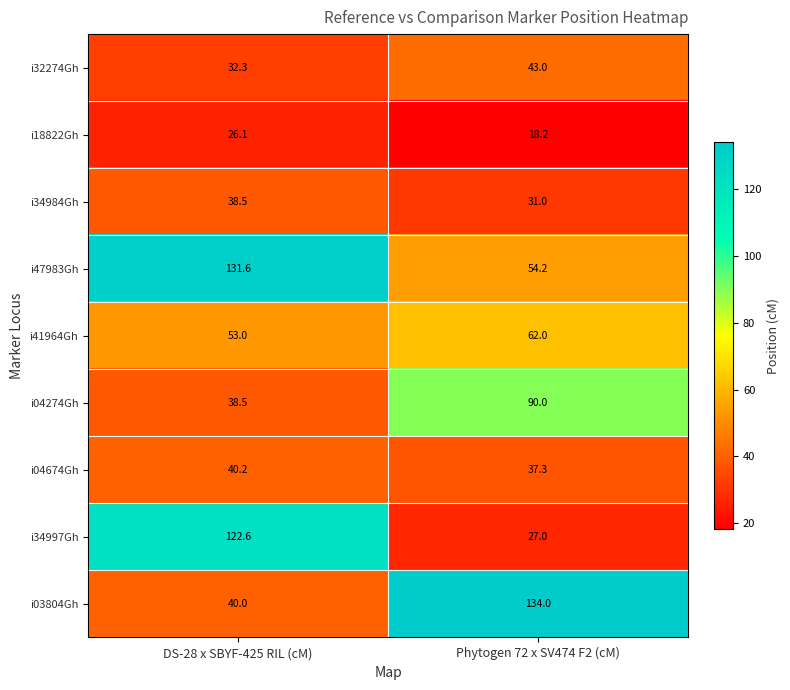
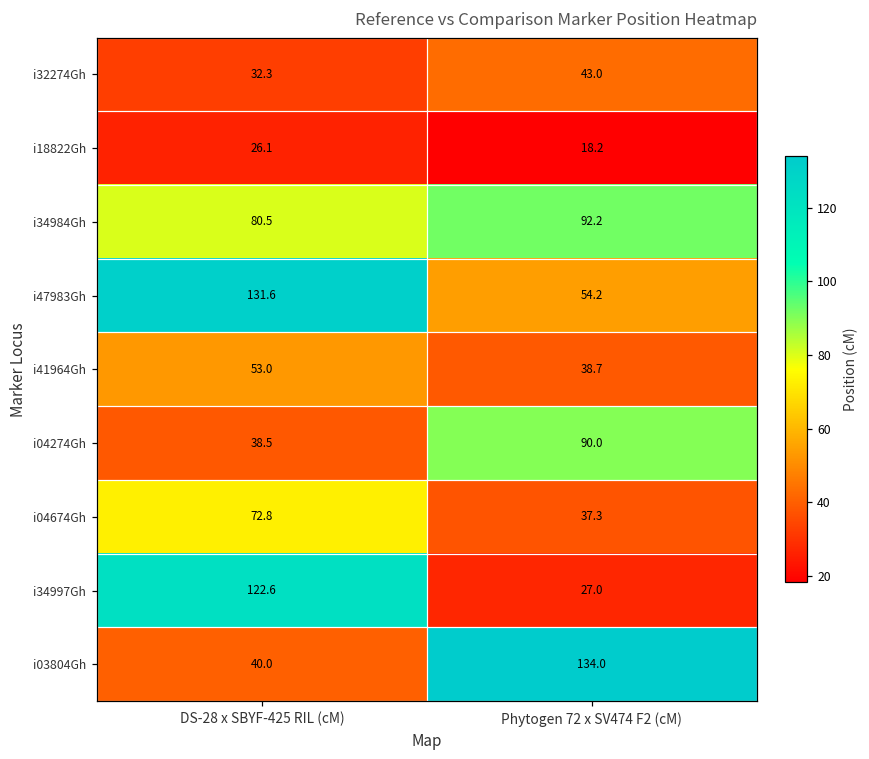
  {
    "i32274Gh": {
      "DS-28 x SBYF-425 RIL (cM)": 32.3,
      "Phytogen 72 x SV474 F2 (cM)": 43.0
    },
    "i18822Gh": {
      "DS-28 x SBYF-425 RIL (cM)": 26.1,
      "Phytogen 72 x SV474 F2 (cM)": 18.2
    },
    "i34984Gh": {
-     "DS-28 x SBYF-425 RIL (cM)": 38.5,
-     "Phytogen 72 x SV474 F2 (cM)": 31.0
+     "DS-28 x SBYF-425 RIL (cM)": 80.5,
+     "Phytogen 72 x SV474 F2 (cM)": 92.2
    },
    "i47983Gh": {
      "DS-28 x SBYF-425 RIL (cM)": 131.6,
      "Phytogen 72 x SV474 F2 (cM)": 54.2
    },
    "i41964Gh": {
      "DS-28 x SBYF-425 RIL (cM)": 53.0,
-     "Phytogen 72 x SV474 F2 (cM)": 62.0
+     "Phytogen 72 x SV474 F2 (cM)": 38.7
    },
    "i04274Gh": {
      "DS-28 x SBYF-425 RIL (cM)": 38.5,
      "Phytogen 72 x SV474 F2 (cM)": 90.0
    },
    "i04674Gh": {
-     "DS-28 x SBYF-425 RIL (cM)": 40.2,
+     "DS-28 x SBYF-425 RIL (cM)": 72.8,
      "Phytogen 72 x SV474 F2 (cM)": 37.3
    },
    "i34997Gh": {
      "DS-28 x SBYF-425 RIL (cM)": 122.6,
      "Phytogen 72 x SV474 F2 (cM)": 27.0
    },
    "i03804Gh": {
      "DS-28 x SBYF-425 RIL (cM)": 40.0,
      "Phytogen 72 x SV474 F2 (cM)": 134.0
    }
  }
